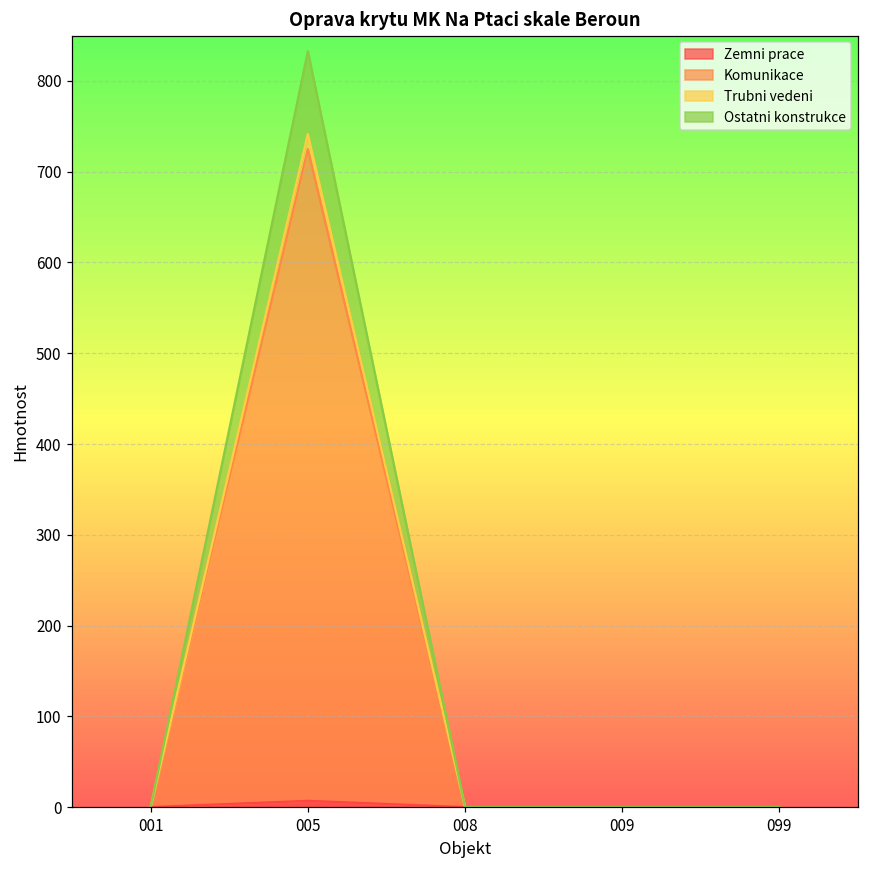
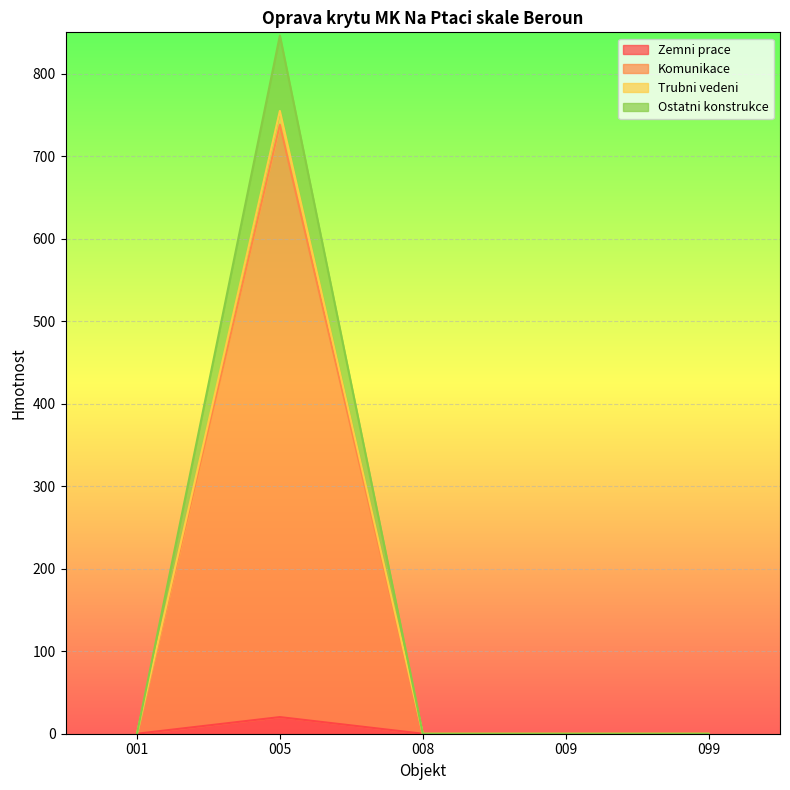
  {
    "Zemni prace": {
-     "005": 10
+     "005": 20
    },
    "Komunikace": {
      "005": 720
    },
    "Trubni vedeni": {
      "005": 20
    },
    "Ostatni konstrukce": {
      "005": 90
    }
  }
